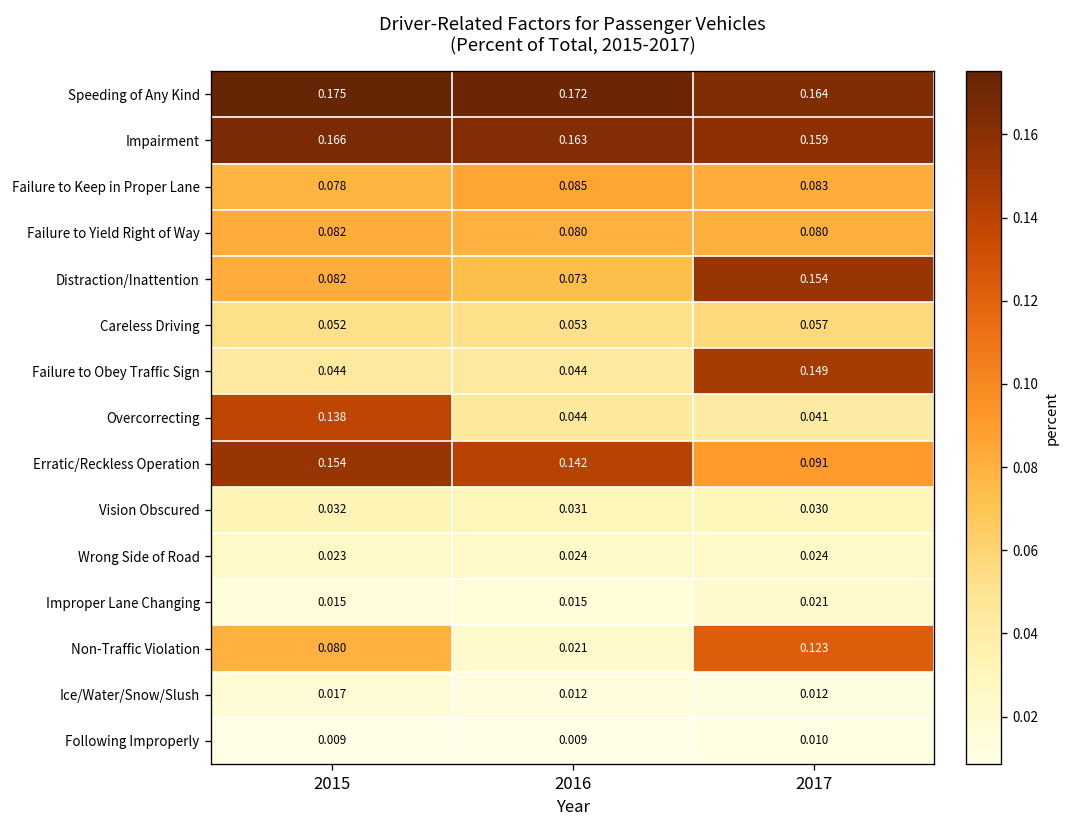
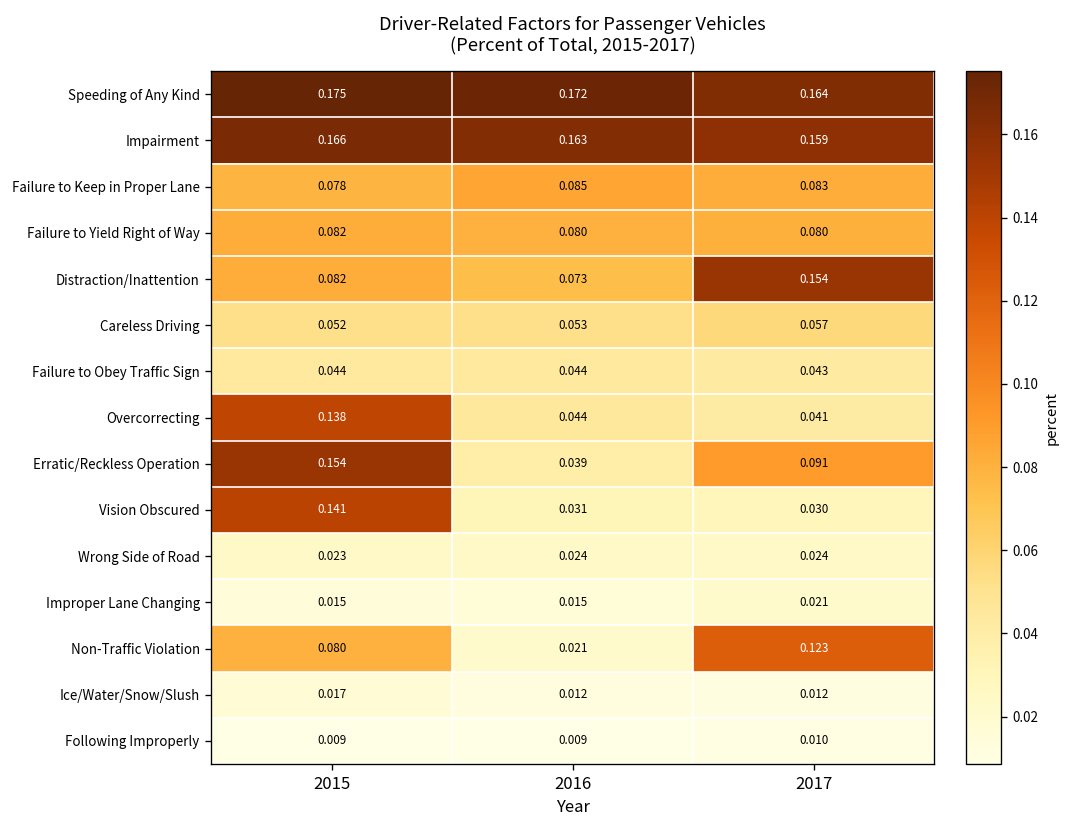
  {
    "Speeding of Any Kind": {
      "2015": 0.175,
      "2016": 0.172,
      "2017": 0.164
    },
    "Impairment": {
      "2015": 0.166,
      "2016": 0.163,
      "2017": 0.159
    },
    "Failure to Keep in Proper Lane": {
      "2015": 0.078,
      "2016": 0.085,
      "2017": 0.083
    },
    "Failure to Yield Right of Way": {
      "2015": 0.082,
      "2016": 0.080,
      "2017": 0.080
    },
    "Distraction/Inattention": {
      "2015": 0.082,
      "2016": 0.073,
      "2017": 0.154
    },
    "Careless Driving": {
      "2015": 0.052,
      "2016": 0.053,
      "2017": 0.057
    },
    "Failure to Obey Traffic Sign": {
      "2015": 0.044,
      "2016": 0.044,
-     "2017": 0.149
+     "2017": 0.043
    },
    "Overcorrecting": {
      "2015": 0.138,
      "2016": 0.044,
      "2017": 0.041
    },
    "Erratic/Reckless Operation": {
      "2015": 0.154,
-     "2016": 0.142,
+     "2016": 0.039,
      "2017": 0.091
    },
    "Vision Obscured": {
-     "2015": 0.032,
+     "2015": 0.141,
      "2016": 0.031,
      "2017": 0.030
    },
    "Wrong Side of Road": {
      "2015": 0.023,
      "2016": 0.024,
      "2017": 0.024
    },
    "Improper Lane Changing": {
      "2015": 0.015,
      "2016": 0.015,
      "2017": 0.021
    },
    "Non-Traffic Violation": {
      "2015": 0.080,
      "2016": 0.021,
      "2017": 0.123
    },
    "Ice/Water/Snow/Slush": {
      "2015": 0.017,
      "2016": 0.012,
      "2017": 0.012
    },
    "Following Improperly": {
      "2015": 0.009,
      "2016": 0.009,
      "2017": 0.010
    }
  }
